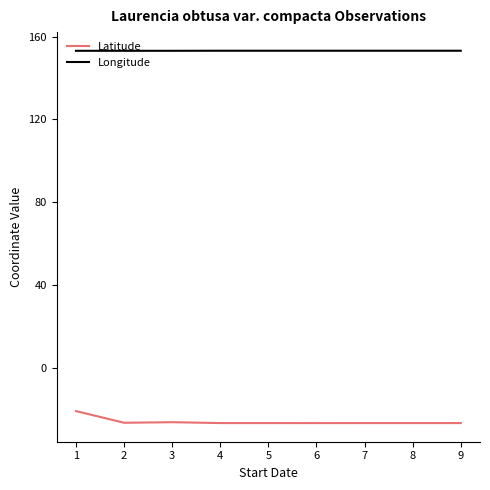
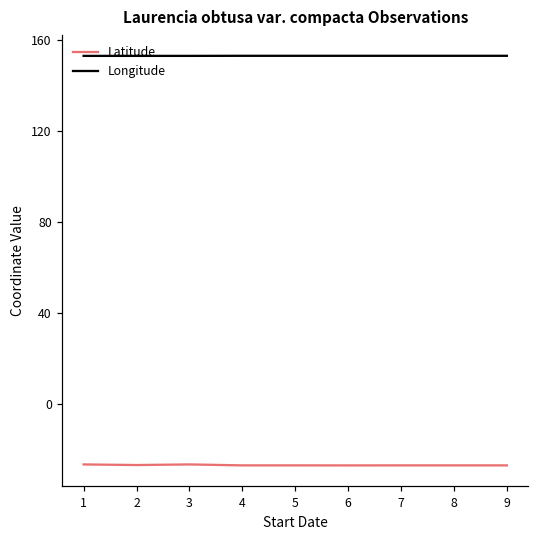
  {
    "Latitude": {
-     "1": -21,
+     "1": -26,
      "2": -27,
      "3": -26,
      "4": -27,
      "5": -27,
      "6": -27,
      "7": -27,
      "8": -27,
      "9": -27
    },
    "Longitude": {
      "1": 153,
      "2": 153,
      "3": 153,
      "4": 153,
      "5": 153,
      "6": 153,
      "7": 153,
      "8": 153,
      "9": 153
    }
  }
